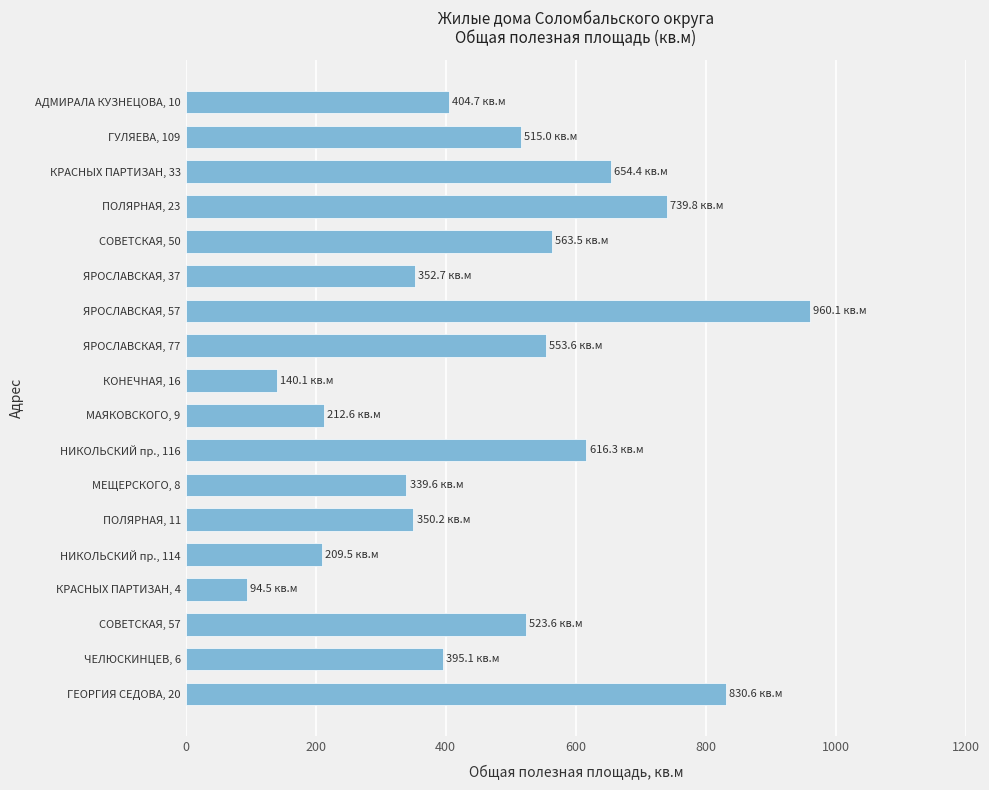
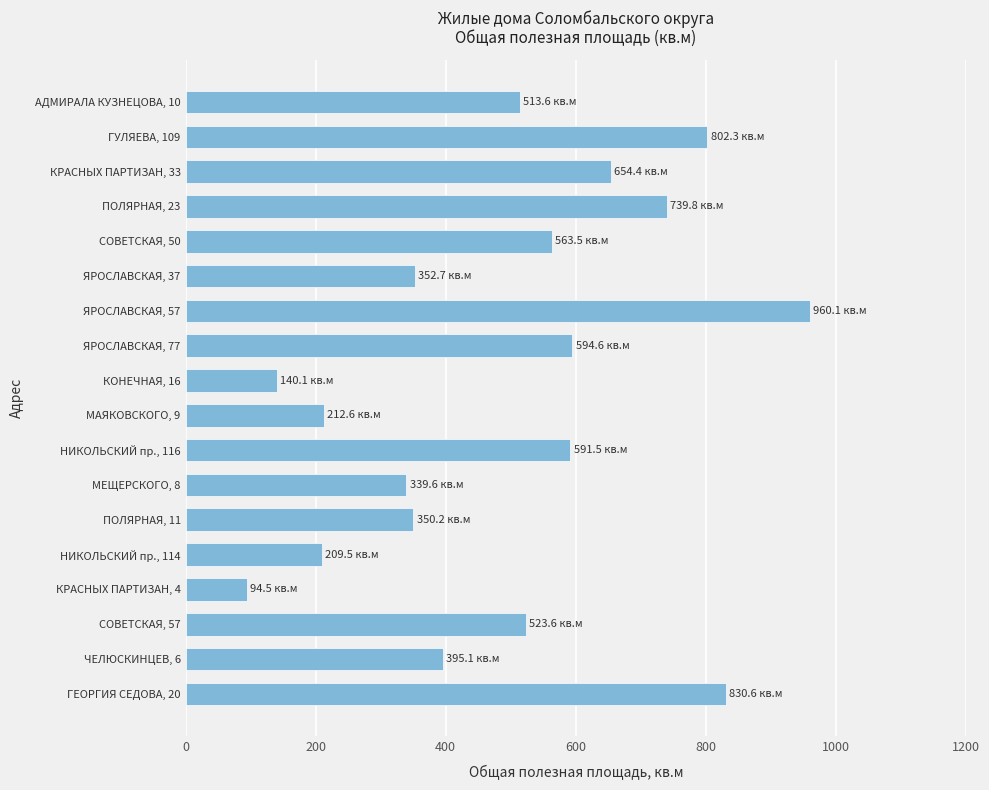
  {
-   "АДМИРАЛА КУЗНЕЦОВА, 10": 404.7,
-   "ГУЛЯЕВА, 109": 515.0,
+   "АДМИРАЛА КУЗНЕЦОВА, 10": 513.6,
+   "ГУЛЯЕВА, 109": 802.3,
    "КРАСНЫХ ПАРТИЗАН, 33": 654.4,
    "ПОЛЯРНАЯ, 23": 739.8,
    "СОВЕТСКАЯ, 50": 563.5,
    "ЯРОСЛАВСКАЯ, 37": 352.7,
    "ЯРОСЛАВСКАЯ, 57": 960.1,
-   "ЯРОСЛАВСКАЯ, 77": 553.6,
+   "ЯРОСЛАВСКАЯ, 77": 594.6,
    "КОНЕЧНАЯ, 16": 140.1,
    "МАЯКОВСКОГО, 9": 212.6,
-   "НИКОЛЬСКИЙ пр., 116": 616.3,
+   "НИКОЛЬСКИЙ пр., 116": 591.5,
    "МЕЩЕРСКОГО, 8": 339.6,
    "ПОЛЯРНАЯ, 11": 350.2,
    "НИКОЛЬСКИЙ пр., 114": 209.5,
    "КРАСНЫХ ПАРТИЗАН, 4": 94.5,
    "СОВЕТСКАЯ, 57": 523.6,
    "ЧЕЛЮСКИНЦЕВ, 6": 395.1,
    "ГЕОРГИЯ СЕДОВА, 20": 830.6
  }
